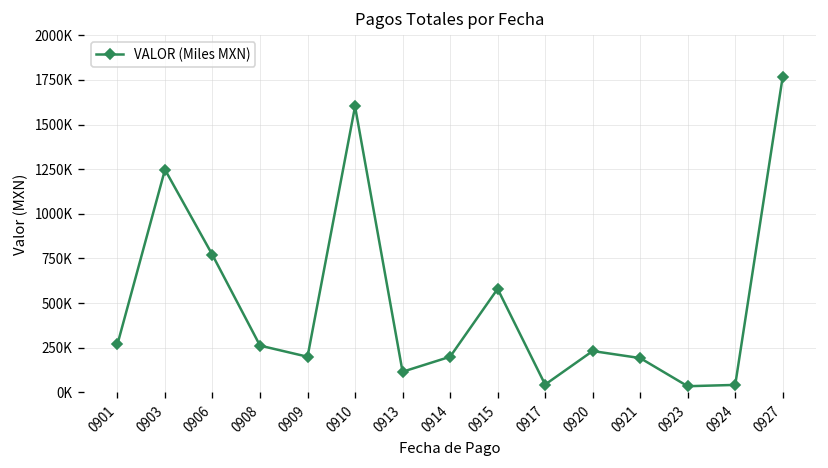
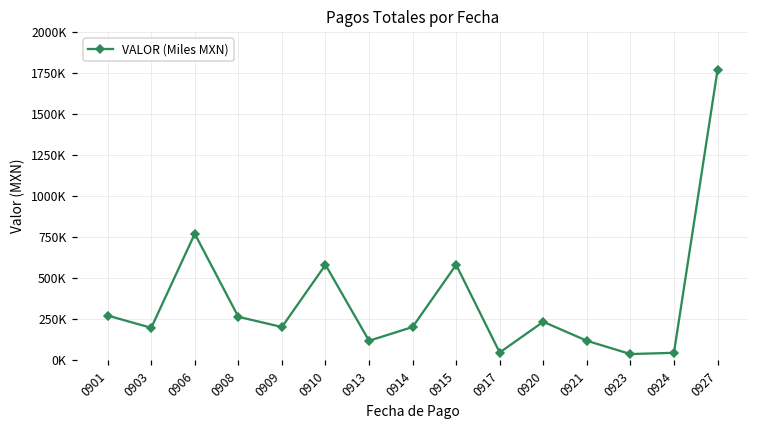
  {
    "0901": 270000,
-   "0903": 1250000,
+   "0903": 200000,
    "0906": 770000,
    "0908": 260000,
    "0909": 200000,
-   "0910": 1600000,
+   "0910": 580000,
    "0913": 120000,
    "0914": 200000,
    "0915": 580000,
    "0917": 40000,
    "0920": 230000,
-   "0921": 190000,
+   "0921": 120000,
    "0923": 40000,
    "0924": 40000,
    "0927": 1770000
  }
